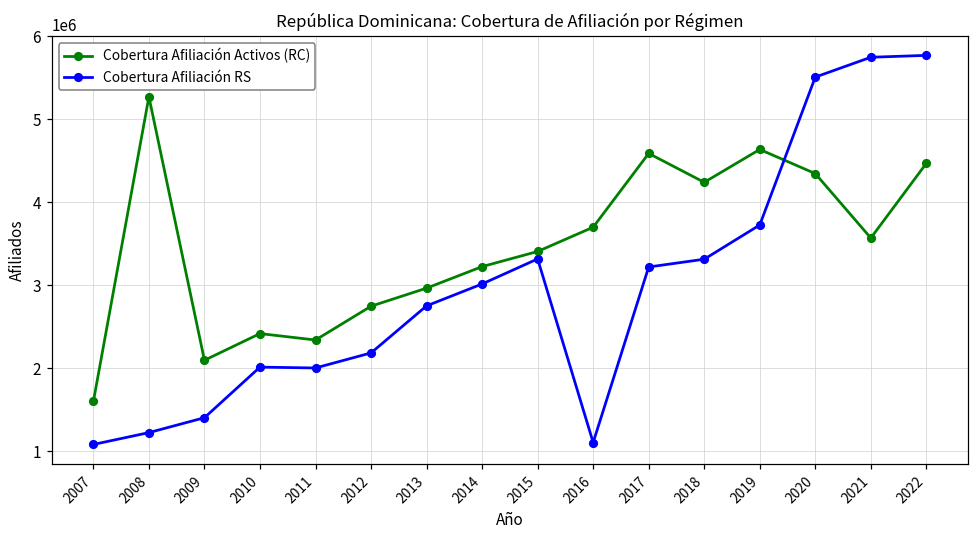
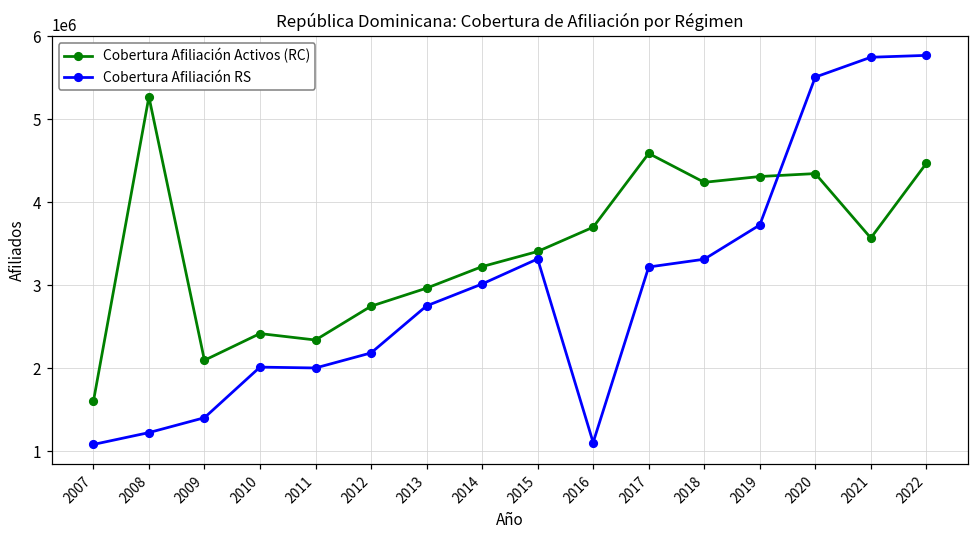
  {
    "Cobertura Afiliación Activos (RC)": {
      "2007": 1600000,
      "2008": 5300000,
      "2009": 2100000,
      "2010": 2400000,
      "2011": 2300000,
      "2012": 2700000,
      "2013": 3000000,
      "2014": 3200000,
      "2015": 3400000,
      "2016": 3700000,
      "2017": 4600000,
      "2018": 4200000,
-     "2019": 4600000,
+     "2019": 4300000,
      "2020": 4300000,
      "2021": 3600000,
      "2022": 4500000
    },
    "Cobertura Afiliación RS": {
      "2007": 1100000,
      "2008": 1200000,
      "2009": 1400000,
      "2010": 2000000,
      "2011": 2000000,
      "2012": 2200000,
      "2013": 2800000,
      "2014": 3000000,
      "2015": 3300000,
      "2016": 1100000,
      "2017": 3200000,
      "2018": 3300000,
      "2019": 3700000,
      "2020": 5500000,
      "2021": 5700000,
      "2022": 5800000
    }
  }
